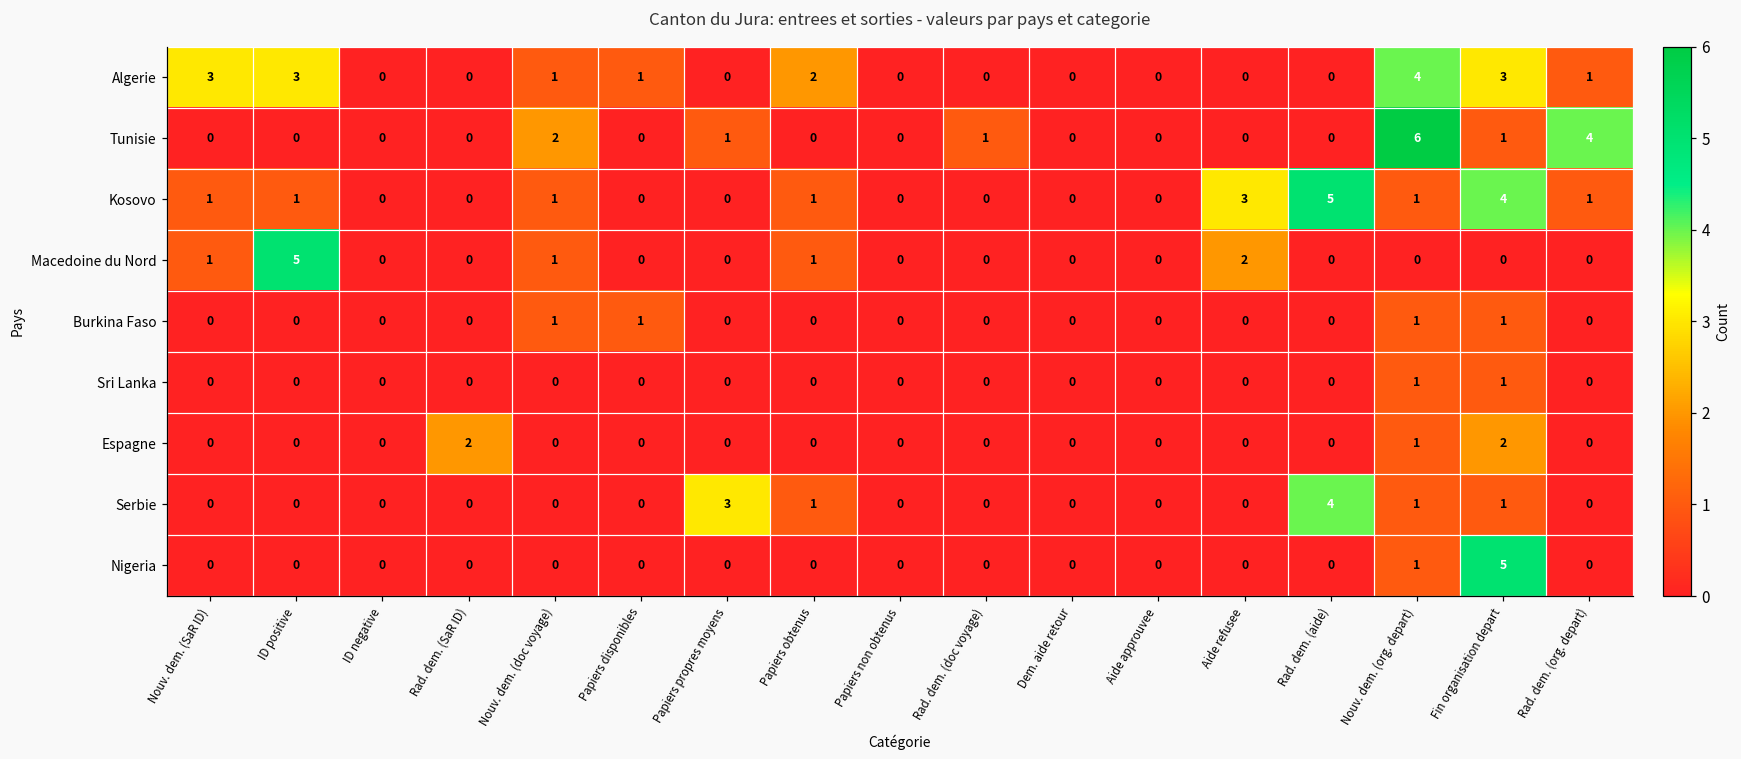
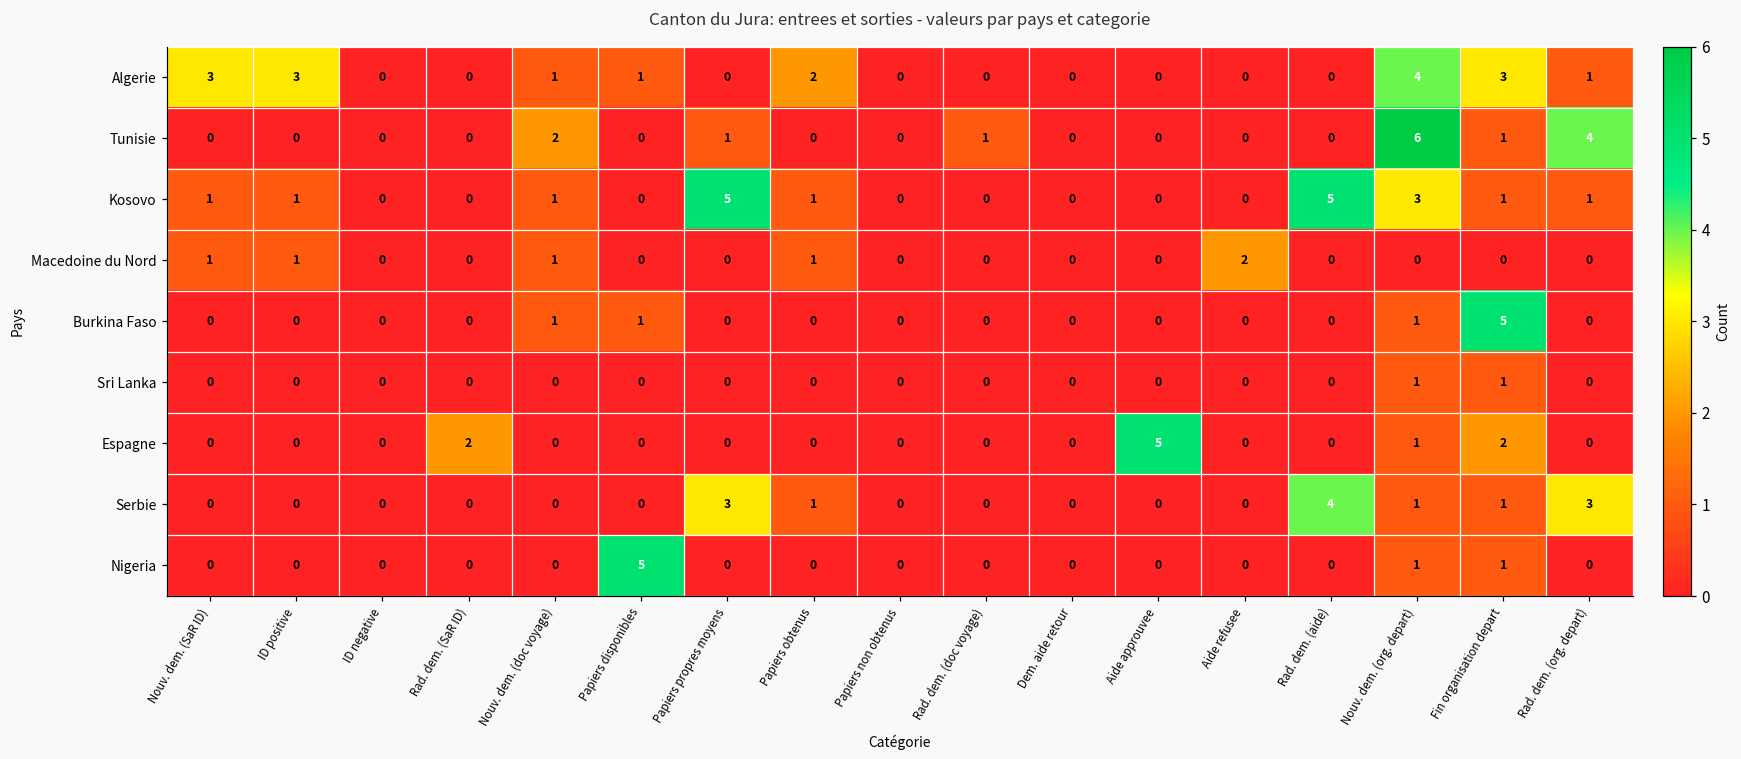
  {
    "Algerie": {
      "Nouv. dem. (SaR ID)": 3,
      "ID positive": 3,
      "ID negative": 0,
      "Rad. dem. (SaR ID)": 0,
      "Nouv. dem. (doc voyage)": 1,
      "Papiers disponibles": 1,
      "Papiers propres moyens": 0,
      "Papiers obtenus": 2,
      "Papiers non obtenus": 0,
      "Rad. dem. (doc voyage)": 0,
      "Dem. aide retour": 0,
      "Aide approuvee": 0,
      "Aide refusee": 0,
      "Rad. dem. (aide)": 0,
      "Nouv. dem. (org. depart)": 4,
      "Fin organisation depart": 3,
      "Rad. dem. (org. depart)": 1
    },
    "Tunisie": {
      "Nouv. dem. (SaR ID)": 0,
      "ID positive": 0,
      "ID negative": 0,
      "Rad. dem. (SaR ID)": 0,
      "Nouv. dem. (doc voyage)": 2,
      "Papiers disponibles": 0,
      "Papiers propres moyens": 1,
      "Papiers obtenus": 0,
      "Papiers non obtenus": 0,
      "Rad. dem. (doc voyage)": 1,
      "Dem. aide retour": 0,
      "Aide approuvee": 0,
      "Aide refusee": 0,
      "Rad. dem. (aide)": 0,
      "Nouv. dem. (org. depart)": 6,
      "Fin organisation depart": 1,
      "Rad. dem. (org. depart)": 4
    },
    "Kosovo": {
      "Nouv. dem. (SaR ID)": 1,
      "ID positive": 1,
      "ID negative": 0,
      "Rad. dem. (SaR ID)": 0,
      "Nouv. dem. (doc voyage)": 1,
      "Papiers disponibles": 0,
-     "Papiers propres moyens": 0,
+     "Papiers propres moyens": 5,
      "Papiers obtenus": 1,
      "Papiers non obtenus": 0,
      "Rad. dem. (doc voyage)": 0,
      "Dem. aide retour": 0,
      "Aide approuvee": 0,
-     "Aide refusee": 3,
+     "Aide refusee": 0,
      "Rad. dem. (aide)": 5,
-     "Nouv. dem. (org. depart)": 1,
-     "Fin organisation depart": 4,
+     "Nouv. dem. (org. depart)": 3,
+     "Fin organisation depart": 1,
      "Rad. dem. (org. depart)": 1
    },
    "Macedoine du Nord": {
      "Nouv. dem. (SaR ID)": 1,
-     "ID positive": 5,
+     "ID positive": 1,
      "ID negative": 0,
      "Rad. dem. (SaR ID)": 0,
      "Nouv. dem. (doc voyage)": 1,
      "Papiers disponibles": 0,
      "Papiers propres moyens": 0,
      "Papiers obtenus": 1,
      "Papiers non obtenus": 0,
      "Rad. dem. (doc voyage)": 0,
      "Dem. aide retour": 0,
      "Aide approuvee": 0,
      "Aide refusee": 2,
      "Rad. dem. (aide)": 0,
      "Nouv. dem. (org. depart)": 0,
      "Fin organisation depart": 0,
      "Rad. dem. (org. depart)": 0
    },
    "Burkina Faso": {
      "Nouv. dem. (SaR ID)": 0,
      "ID positive": 0,
      "ID negative": 0,
      "Rad. dem. (SaR ID)": 0,
      "Nouv. dem. (doc voyage)": 1,
      "Papiers disponibles": 1,
      "Papiers propres moyens": 0,
      "Papiers obtenus": 0,
      "Papiers non obtenus": 0,
      "Rad. dem. (doc voyage)": 0,
      "Dem. aide retour": 0,
      "Aide approuvee": 0,
      "Aide refusee": 0,
      "Rad. dem. (aide)": 0,
      "Nouv. dem. (org. depart)": 1,
-     "Fin organisation depart": 1,
+     "Fin organisation depart": 5,
      "Rad. dem. (org. depart)": 0
    },
    "Sri Lanka": {
      "Nouv. dem. (SaR ID)": 0,
      "ID positive": 0,
      "ID negative": 0,
      "Rad. dem. (SaR ID)": 0,
      "Nouv. dem. (doc voyage)": 0,
      "Papiers disponibles": 0,
      "Papiers propres moyens": 0,
      "Papiers obtenus": 0,
      "Papiers non obtenus": 0,
      "Rad. dem. (doc voyage)": 0,
      "Dem. aide retour": 0,
      "Aide approuvee": 0,
      "Aide refusee": 0,
      "Rad. dem. (aide)": 0,
      "Nouv. dem. (org. depart)": 1,
      "Fin organisation depart": 1,
      "Rad. dem. (org. depart)": 0
    },
    "Espagne": {
      "Nouv. dem. (SaR ID)": 0,
      "ID positive": 0,
      "ID negative": 0,
      "Rad. dem. (SaR ID)": 2,
      "Nouv. dem. (doc voyage)": 0,
      "Papiers disponibles": 0,
      "Papiers propres moyens": 0,
      "Papiers obtenus": 0,
      "Papiers non obtenus": 0,
      "Rad. dem. (doc voyage)": 0,
      "Dem. aide retour": 0,
-     "Aide approuvee": 0,
+     "Aide approuvee": 5,
      "Aide refusee": 0,
      "Rad. dem. (aide)": 0,
      "Nouv. dem. (org. depart)": 1,
      "Fin organisation depart": 2,
      "Rad. dem. (org. depart)": 0
    },
    "Serbie": {
      "Nouv. dem. (SaR ID)": 0,
      "ID positive": 0,
      "ID negative": 0,
      "Rad. dem. (SaR ID)": 0,
      "Nouv. dem. (doc voyage)": 0,
      "Papiers disponibles": 0,
      "Papiers propres moyens": 3,
      "Papiers obtenus": 1,
      "Papiers non obtenus": 0,
      "Rad. dem. (doc voyage)": 0,
      "Dem. aide retour": 0,
      "Aide approuvee": 0,
      "Aide refusee": 0,
      "Rad. dem. (aide)": 4,
      "Nouv. dem. (org. depart)": 1,
      "Fin organisation depart": 1,
-     "Rad. dem. (org. depart)": 0
+     "Rad. dem. (org. depart)": 3
    },
    "Nigeria": {
      "Nouv. dem. (SaR ID)": 0,
      "ID positive": 0,
      "ID negative": 0,
      "Rad. dem. (SaR ID)": 0,
      "Nouv. dem. (doc voyage)": 0,
-     "Papiers disponibles": 0,
+     "Papiers disponibles": 5,
      "Papiers propres moyens": 0,
      "Papiers obtenus": 0,
      "Papiers non obtenus": 0,
      "Rad. dem. (doc voyage)": 0,
      "Dem. aide retour": 0,
      "Aide approuvee": 0,
      "Aide refusee": 0,
      "Rad. dem. (aide)": 0,
      "Nouv. dem. (org. depart)": 1,
-     "Fin organisation depart": 5,
+     "Fin organisation depart": 1,
      "Rad. dem. (org. depart)": 0
    }
  }
